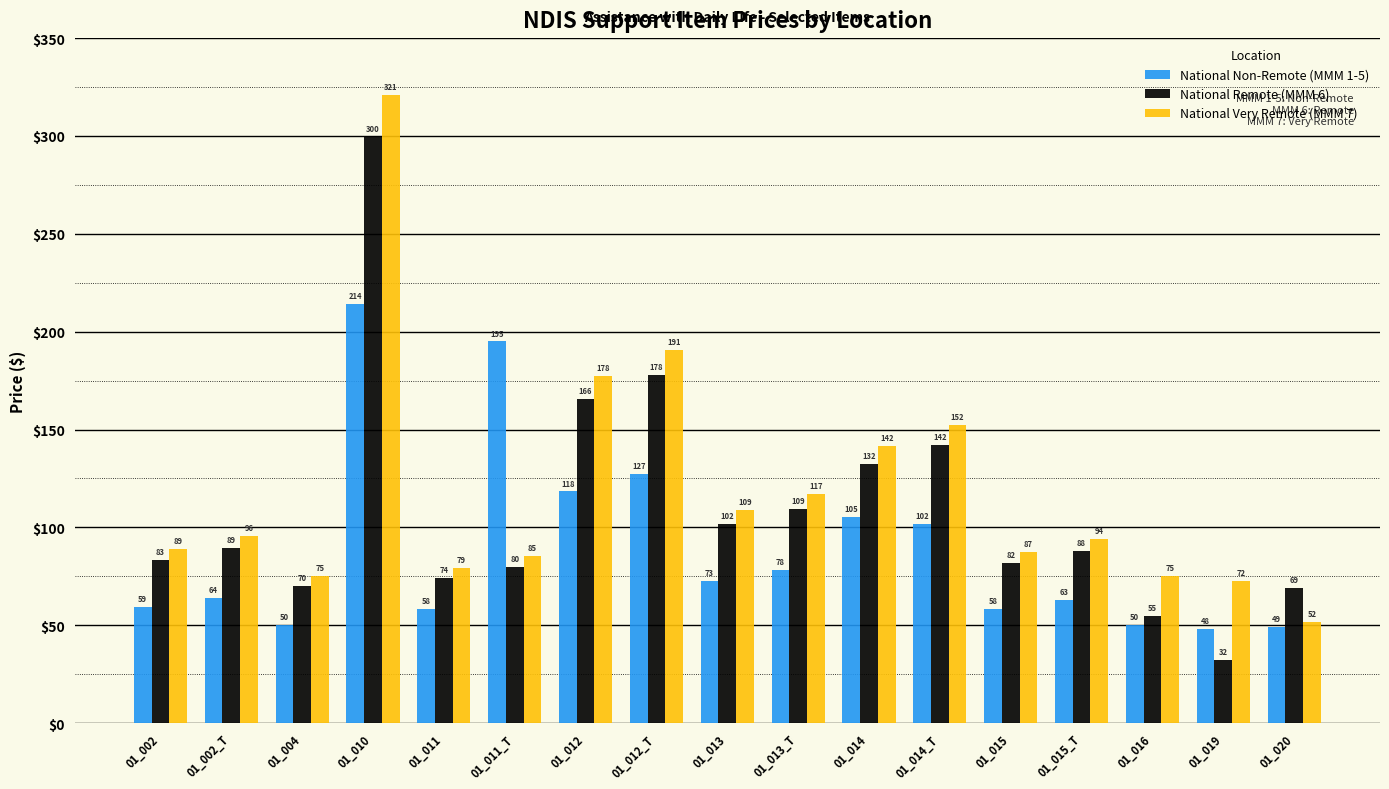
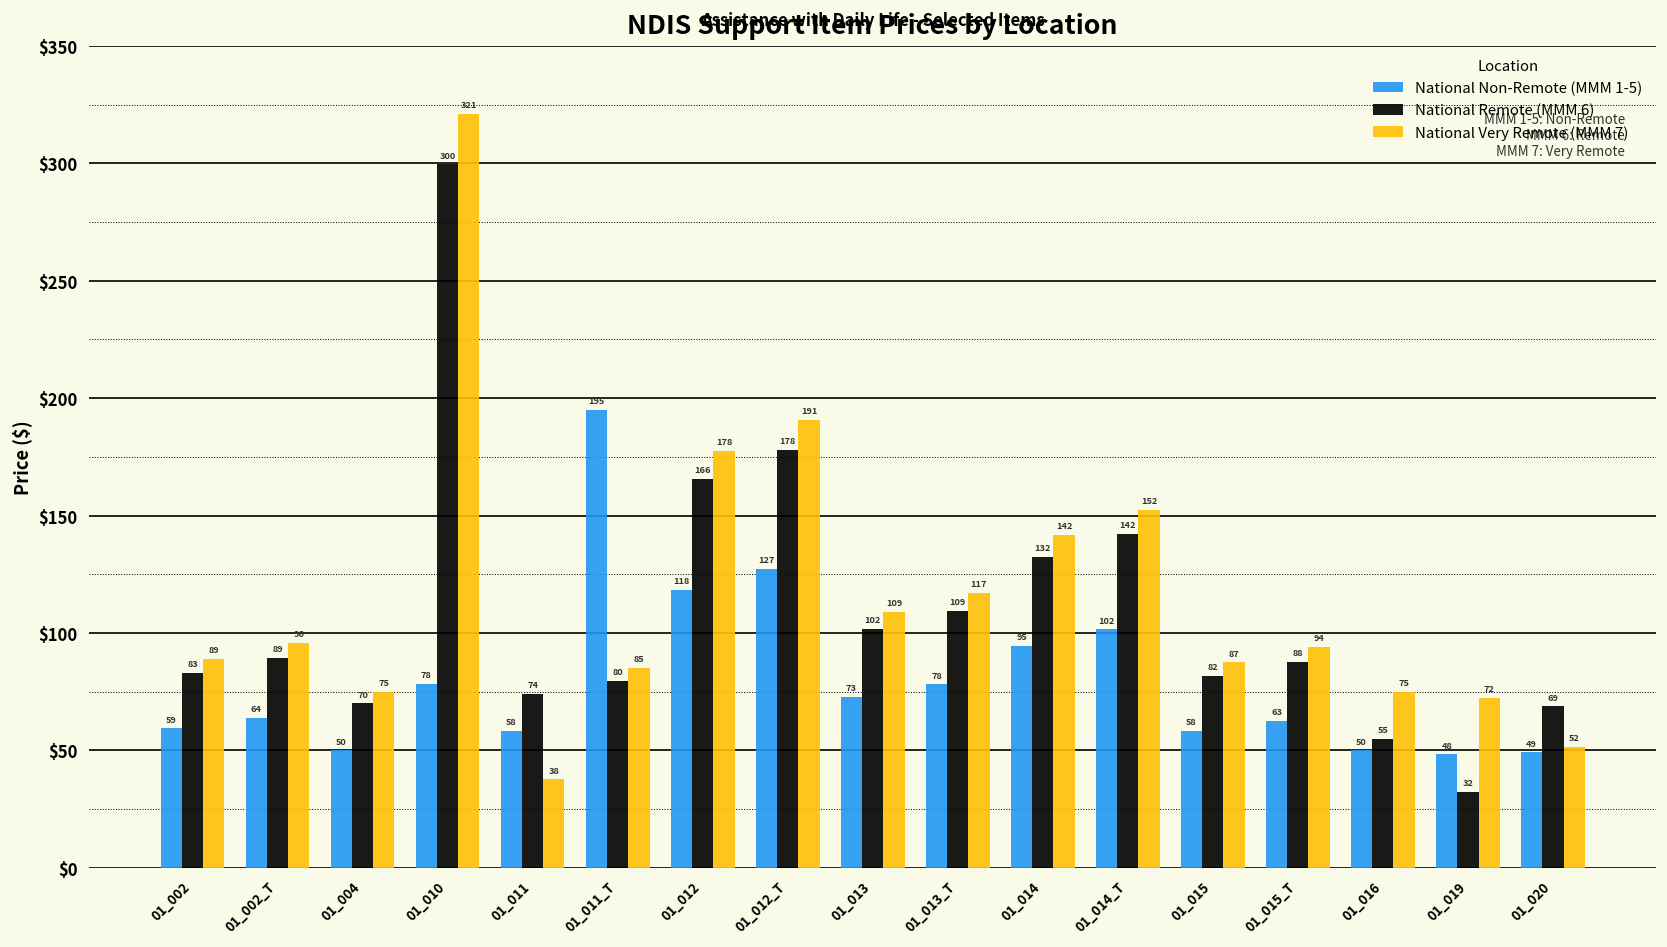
  {
    "National Non-Remote (MMM 1-5)": {
      "01_002": 59,
      "01_002_T": 64,
      "01_004": 50,
-     "01_010": 214,
+     "01_010": 78,
      "01_011": 58,
      "01_011_T": 195,
      "01_012": 118,
      "01_012_T": 127,
      "01_013": 73,
      "01_013_T": 78,
-     "01_014": 105,
+     "01_014": 95,
      "01_014_T": 102,
      "01_015": 58,
      "01_015_T": 63,
      "01_016": 50,
      "01_019": 48,
      "01_020": 49
    },
    "National Remote (MMM 6)": {
      "01_002": 83,
      "01_002_T": 89,
      "01_004": 70,
      "01_010": 300,
      "01_011": 74,
      "01_011_T": 80,
      "01_012": 166,
      "01_012_T": 178,
      "01_013": 102,
      "01_013_T": 109,
      "01_014": 132,
      "01_014_T": 142,
      "01_015": 82,
      "01_015_T": 88,
      "01_016": 55,
      "01_019": 32,
      "01_020": 69
    },
    "National Very Remote (MMM 7)": {
      "01_002": 89,
      "01_002_T": 96,
      "01_004": 75,
      "01_010": 321,
-     "01_011": 79,
+     "01_011": 38,
      "01_011_T": 85,
      "01_012": 178,
      "01_012_T": 191,
      "01_013": 109,
      "01_013_T": 117,
      "01_014": 142,
      "01_014_T": 152,
      "01_015": 87,
      "01_015_T": 94,
      "01_016": 75,
      "01_019": 72,
      "01_020": 52
    }
  }
